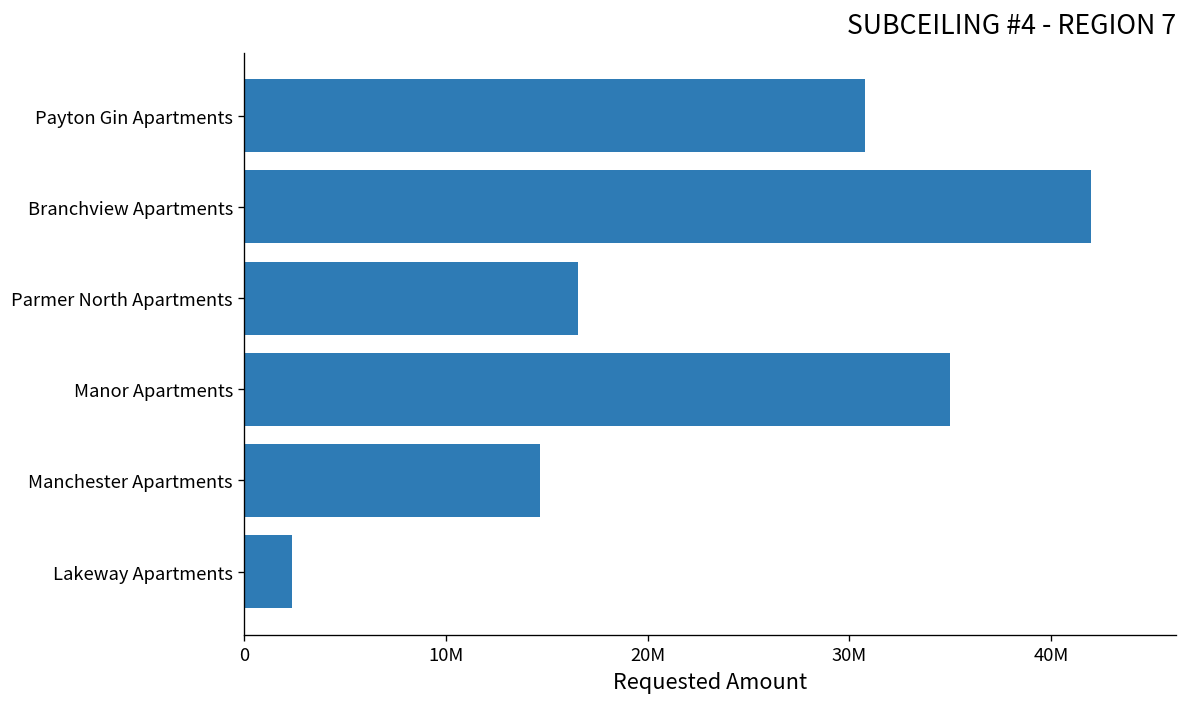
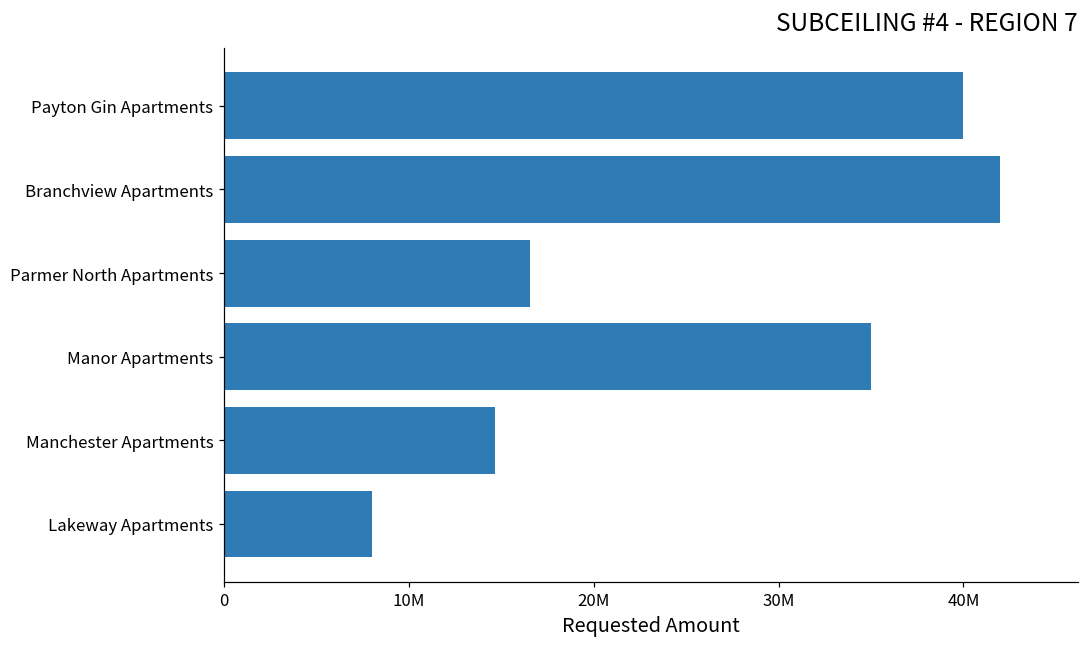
  {
-   "Payton Gin Apartments": 30800000,
+   "Payton Gin Apartments": 40000000,
    "Branchview Apartments": 42000000,
    "Parmer North Apartments": 16500000,
    "Manor Apartments": 35000000,
    "Manchester Apartments": 14700000,
-   "Lakeway Apartments": 2300000
+   "Lakeway Apartments": 8000000
  }
